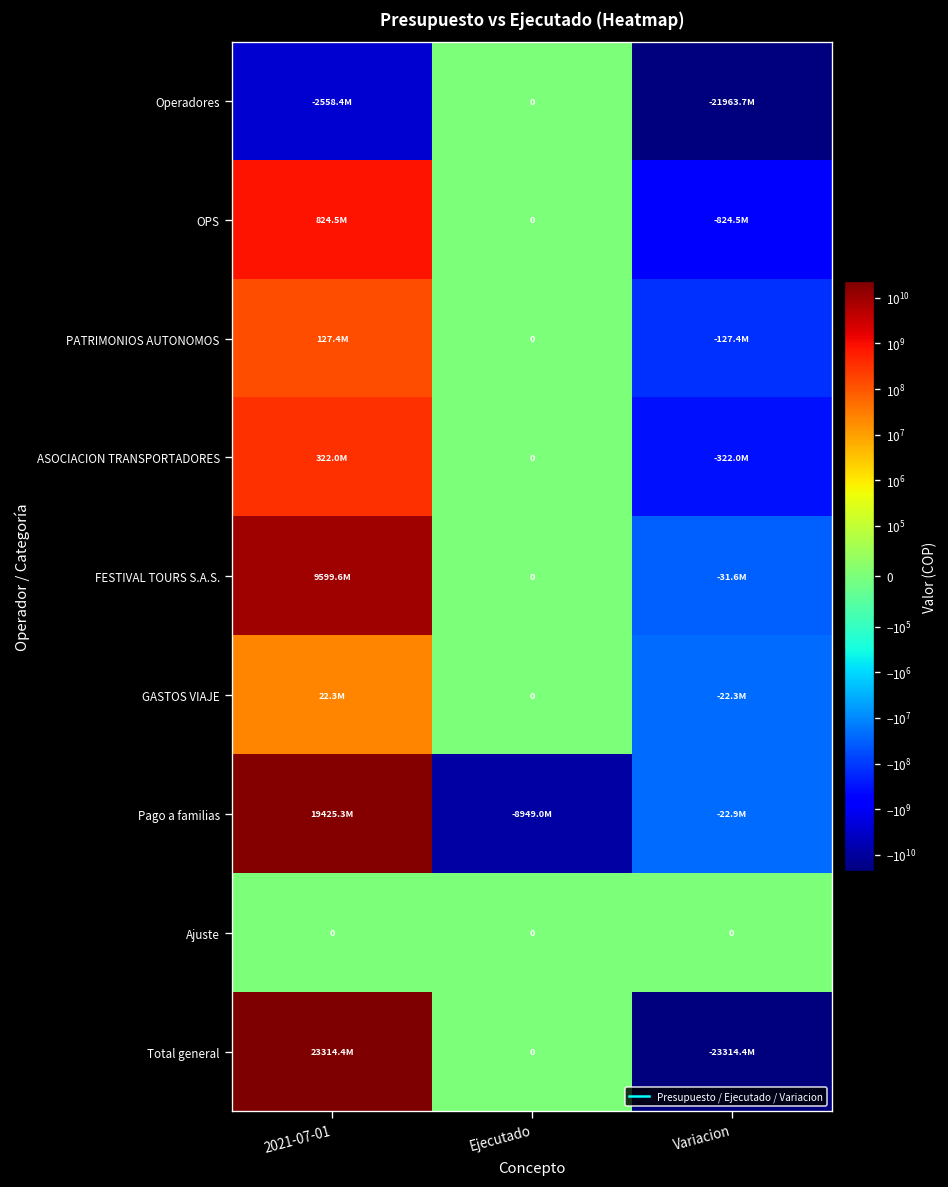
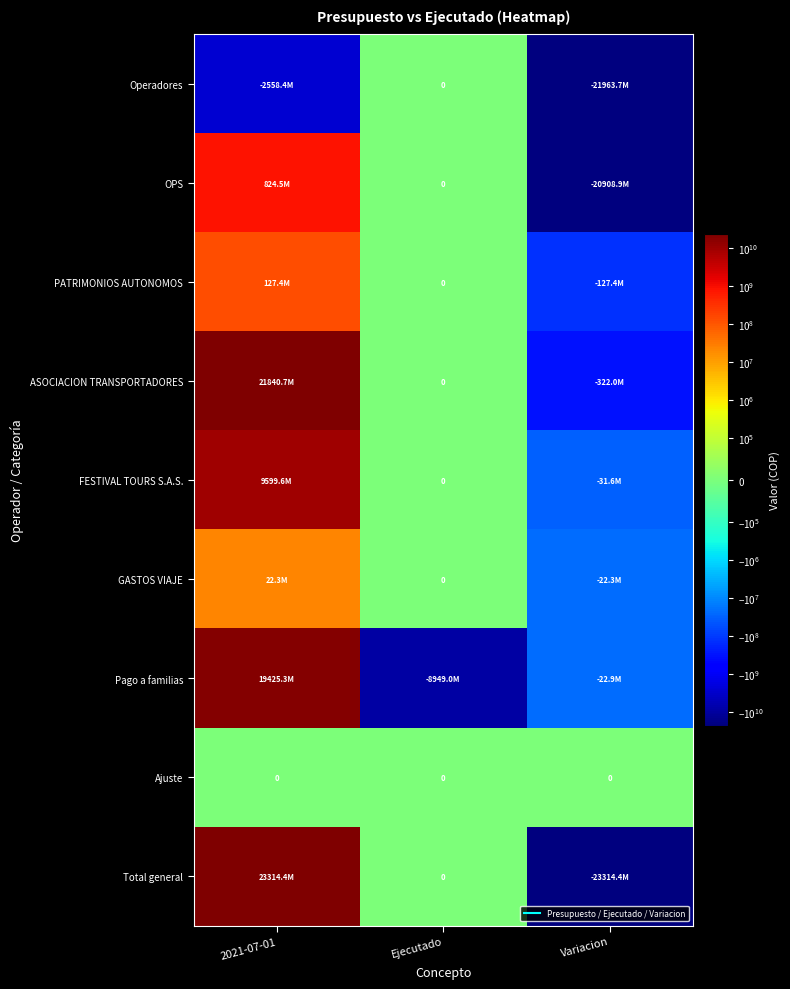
  {
    "Operadores": {
      "2021-07-01": "-2558.4M",
      "Ejecutado": "0",
      "Variacion": "-21963.7M"
    },
    "OPS": {
      "2021-07-01": "824.5M",
      "Ejecutado": "0",
-     "Variacion": "-824.5M"
+     "Variacion": "-20908.9M"
    },
    "PATRIMONIOS AUTONOMOS": {
      "2021-07-01": "127.4M",
      "Ejecutado": "0",
      "Variacion": "-127.4M"
    },
    "ASOCIACION TRANSPORTADORES": {
-     "2021-07-01": "322.0M",
+     "2021-07-01": "21840.7M",
      "Ejecutado": "0",
      "Variacion": "-322.0M"
    },
    "FESTIVAL TOURS S.A.S.": {
      "2021-07-01": "9599.6M",
      "Ejecutado": "0",
      "Variacion": "-31.6M"
    },
    "GASTOS VIAJE": {
      "2021-07-01": "22.3M",
      "Ejecutado": "0",
      "Variacion": "-22.3M"
    },
    "Pago a familias": {
      "2021-07-01": "19425.3M",
      "Ejecutado": "-8949.0M",
      "Variacion": "-22.9M"
    },
    "Ajuste": {
      "2021-07-01": "0",
      "Ejecutado": "0",
      "Variacion": "0"
    },
    "Total general": {
      "2021-07-01": "23314.4M",
      "Ejecutado": "0",
      "Variacion": "-23314.4M"
    }
  }
